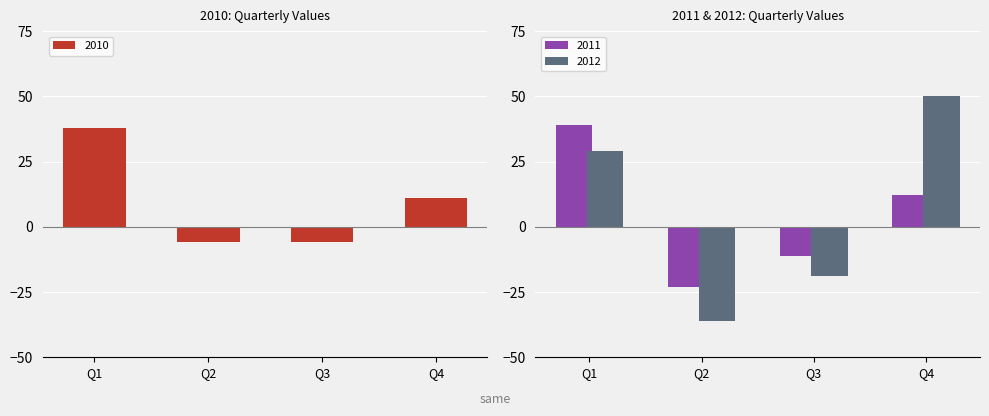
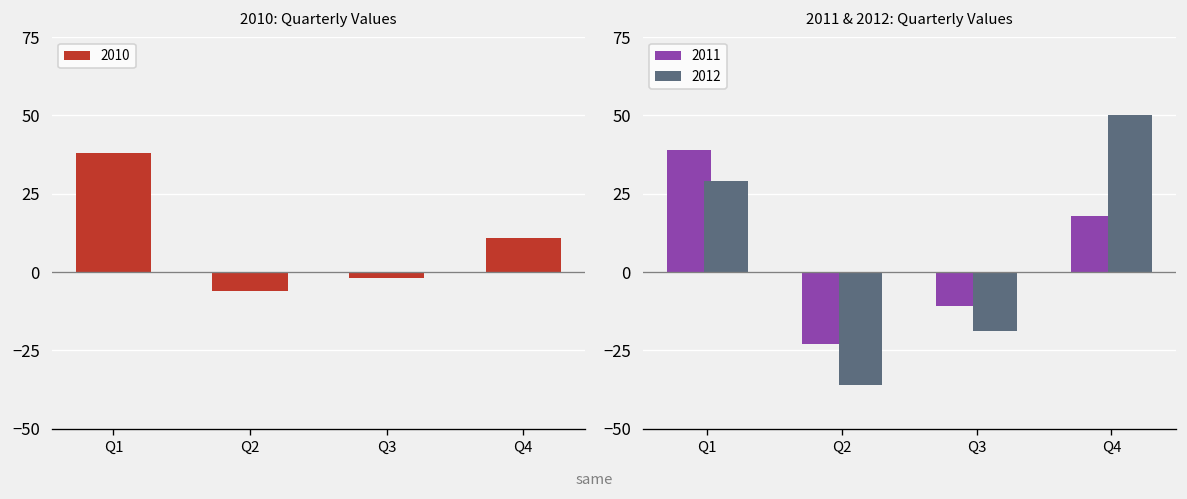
  {
    "2010: Quarterly Values": {
      "Q1": 38,
      "Q2": -6,
-     "Q3": -6,
+     "Q3": -2,
      "Q4": 11
    },
    "2011 & 2012: Quarterly Values": {
      "2011": {
        "Q1": 39,
        "Q2": -23,
        "Q3": -11,
-       "Q4": 12
+       "Q4": 18
      },
      "2012": {
        "Q1": 29,
        "Q2": -36,
        "Q3": -19,
        "Q4": 50
      }
    }
  }
